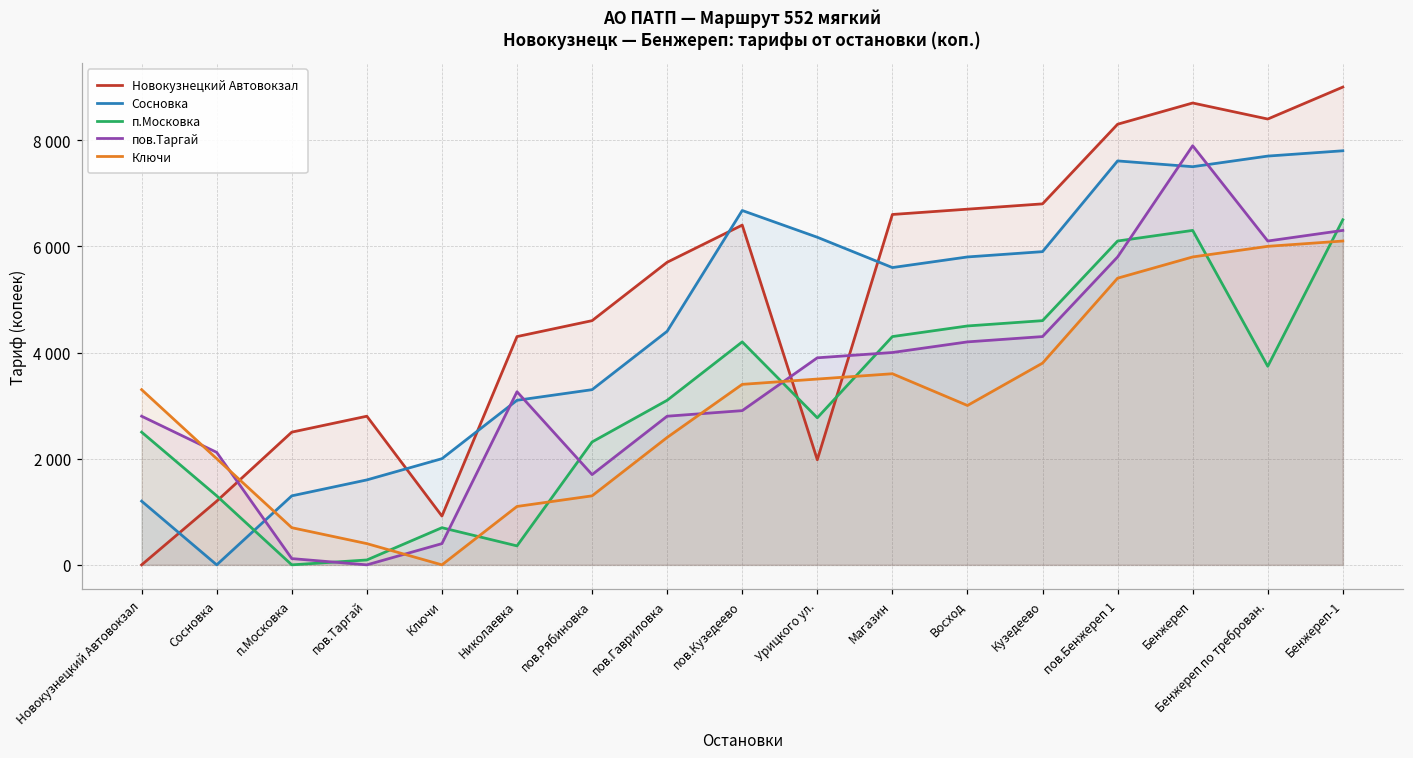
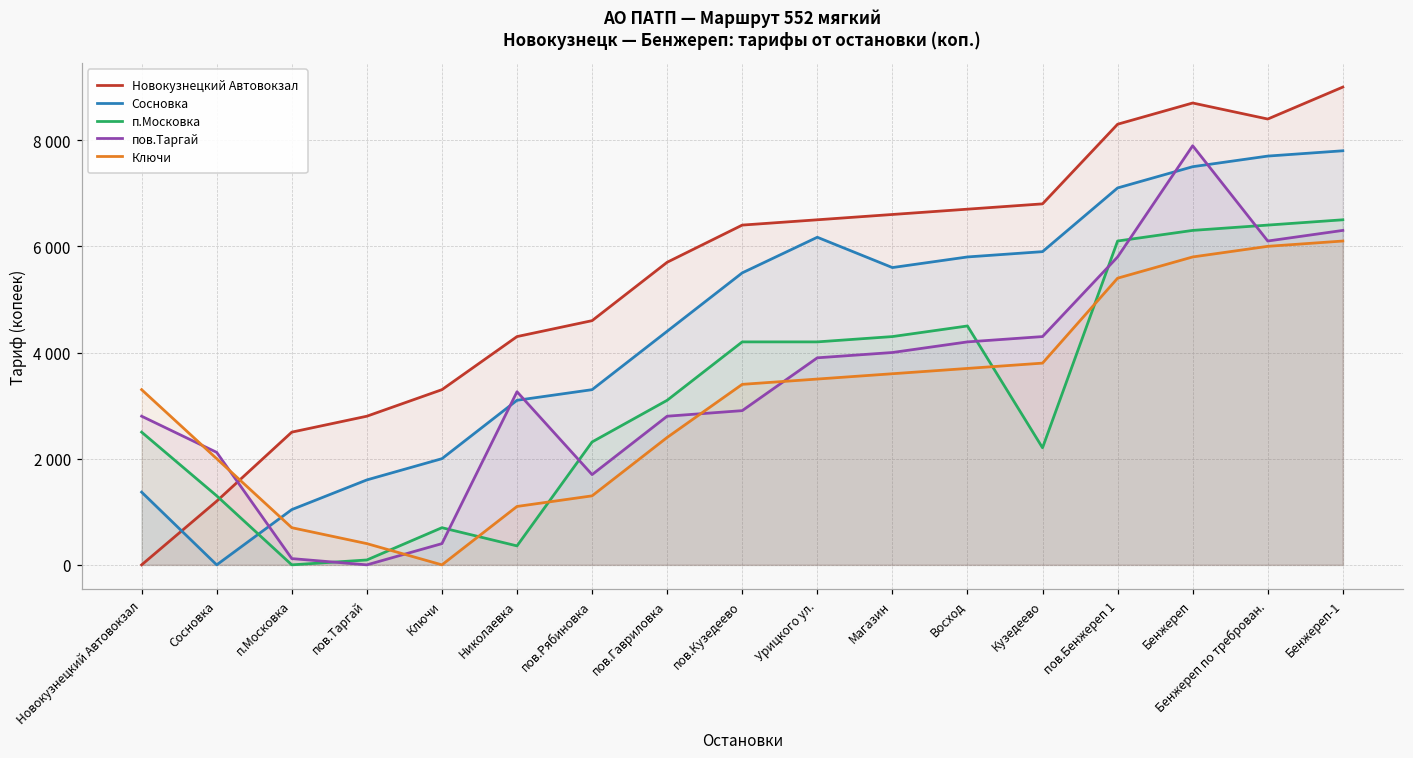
  {
    "Новокузнецкий Автовокзал": {
      "Новокузнецкий Автовокзал": 0,
      "Сосновка": 1200,
      "п.Московка": 2500,
      "пов.Таргай": 2800,
-     "Ключи": 900,
+     "Ключи": 3300,
      "Николаевка": 4300,
      "пов.Рябиновка": 4600,
      "пов.Гавриловка": 5700,
      "пов.Кузедеево": 6400,
-     "Урицкого ул.": 2000,
+     "Урицкого ул.": 6500,
      "Магазин": 6600,
      "Восход": 6700,
      "Кузедеево": 6800,
      "пов.Бенжереп 1": 8300,
      "Бенжереп": 8700,
      "Бенжереп по треброван.": 8400,
      "Бенжереп-1": 9000
    },
    "Сосновка": {
-     "Новокузнецкий Автовокзал": 1200,
+     "Новокузнецкий Автовокзал": 1400,
      "Сосновка": 0,
-     "п.Московка": 1300,
+     "п.Московка": 1000,
      "пов.Таргай": 1600,
      "Ключи": 2000,
      "Николаевка": 3100,
      "пов.Рябиновка": 3300,
      "пов.Гавриловка": 4400,
-     "пов.Кузедеево": 6700,
+     "пов.Кузедеево": 5500,
      "Урицкого ул.": 6200,
      "Магазин": 5600,
      "Восход": 5800,
      "Кузедеево": 5900,
-     "пов.Бенжереп 1": 7600,
+     "пов.Бенжереп 1": 7100,
      "Бенжереп": 7500,
      "Бенжереп по треброван.": 7700,
      "Бенжереп-1": 7800
    },
    "п.Московка": {
      "Новокузнецкий Автовокзал": 2500,
      "Сосновка": 1300,
      "п.Московка": 0,
      "пов.Таргай": 100,
      "Ключи": 700,
      "Николаевка": 400,
      "пов.Рябиновка": 2300,
      "пов.Гавриловка": 3100,
      "пов.Кузедеево": 4200,
-     "Урицкого ул.": 2800,
+     "Урицкого ул.": 4200,
      "Магазин": 4300,
      "Восход": 4500,
-     "Кузедеево": 4600,
+     "Кузедеево": 2200,
      "пов.Бенжереп 1": 6100,
      "Бенжереп": 6300,
-     "Бенжереп по треброван.": 3700,
+     "Бенжереп по треброван.": 6400,
      "Бенжереп-1": 6500
    },
    "пов.Таргай": {
      "Новокузнецкий Автовокзал": 2800,
      "Сосновка": 2100,
      "п.Московка": 100,
      "пов.Таргай": 0,
      "Ключи": 400,
      "Николаевка": 3300,
      "пов.Рябиновка": 1700,
      "пов.Гавриловка": 2800,
      "пов.Кузедеево": 2900,
      "Урицкого ул.": 3900,
      "Магазин": 4000,
      "Восход": 4200,
      "Кузедеево": 4300,
      "пов.Бенжереп 1": 5800,
      "Бенжереп": 7900,
      "Бенжереп по треброван.": 6100,
      "Бенжереп-1": 6300
    },
    "Ключи": {
      "Новокузнецкий Автовокзал": 3300,
      "Сосновка": 2000,
      "п.Московка": 700,
      "пов.Таргай": 400,
      "Ключи": 0,
      "Николаевка": 1100,
      "пов.Рябиновка": 1300,
      "пов.Гавриловка": 2400,
      "пов.Кузедеево": 3400,
      "Урицкого ул.": 3500,
      "Магазин": 3600,
-     "Восход": 3000,
+     "Восход": 3700,
      "Кузедеево": 3800,
      "пов.Бенжереп 1": 5400,
      "Бенжереп": 5800,
      "Бенжереп по треброван.": 6000,
      "Бенжереп-1": 6100
    }
  }
